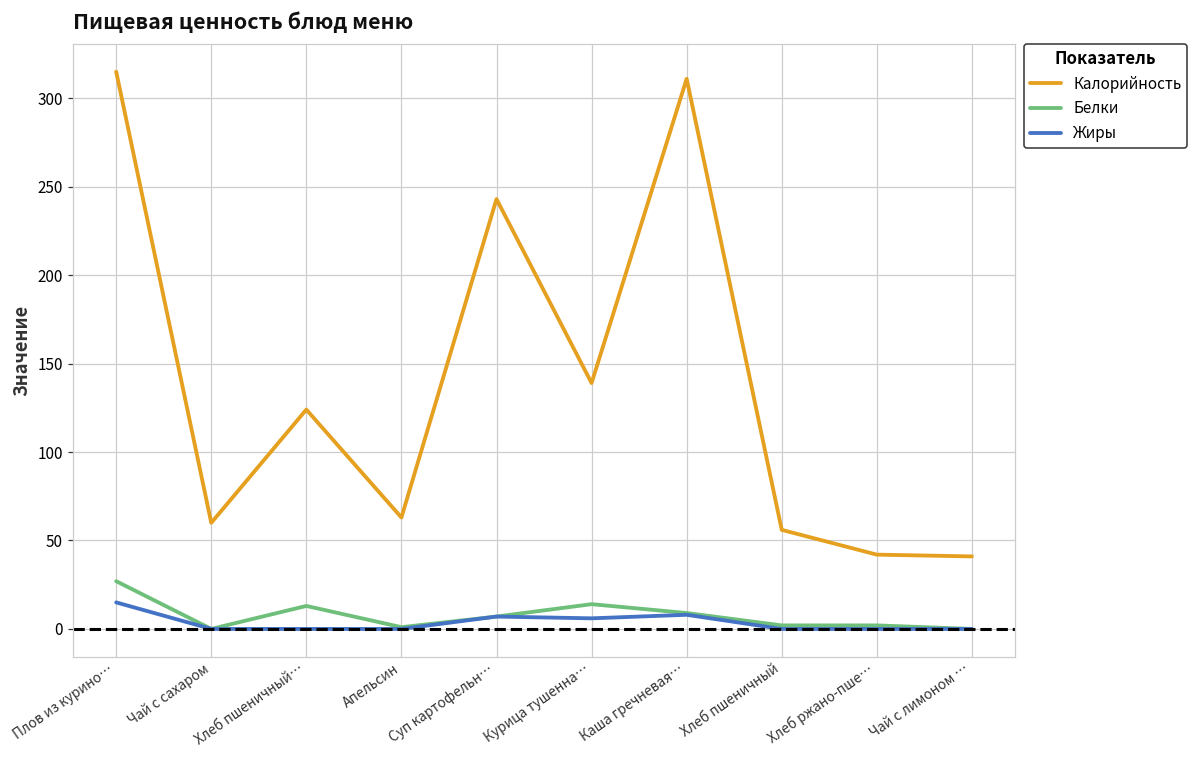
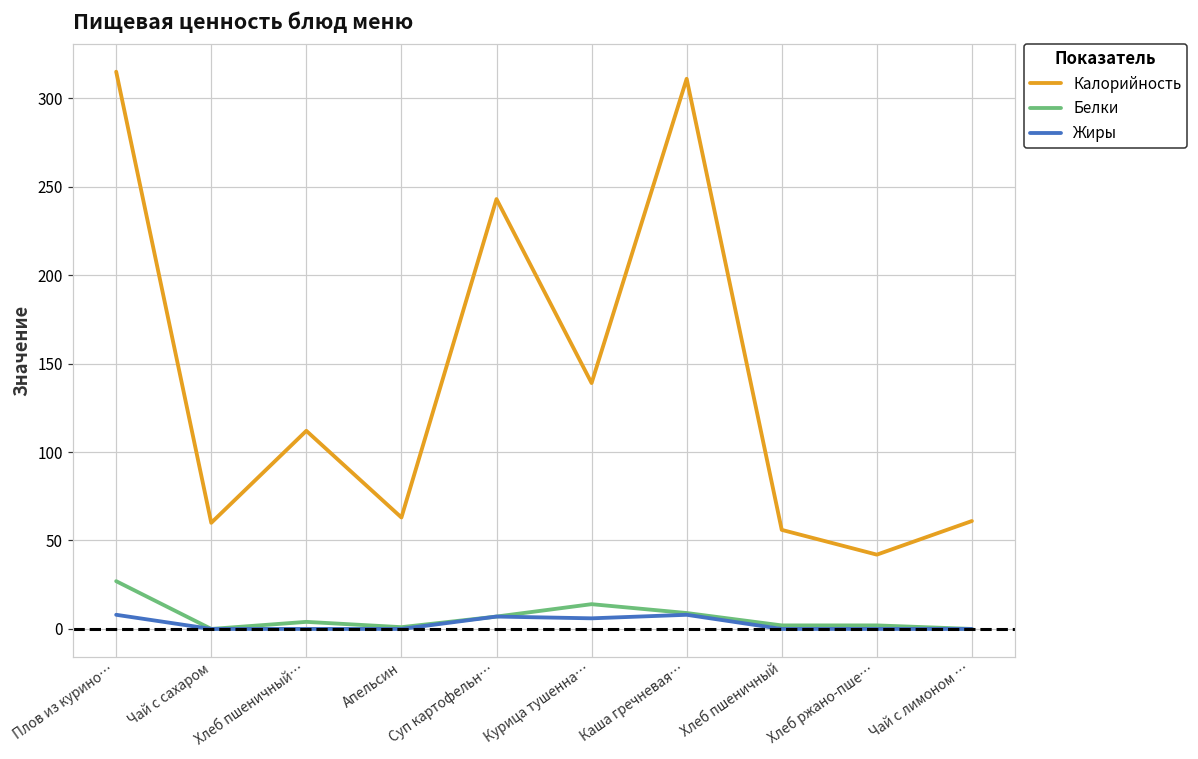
  {
    "Калорийность": {
      "Плов из курино…": 315,
      "Чай с сахаром": 60,
-     "Хлеб пшеничный…": 124,
+     "Хлеб пшеничный…": 112,
      "Апельсин": 63,
      "Суп картофельн…": 243,
      "Курица тушенна…": 139,
      "Каша гречневая…": 311,
      "Хлеб пшеничный": 56,
      "Хлеб ржано-пше…": 42,
-     "Чай с лимоном …": 41
+     "Чай с лимоном …": 61
    },
    "Белки": {
      "Плов из курино…": 27,
-     "Хлеб пшеничный…": 13,
+     "Хлеб пшеничный…": 4,
      "Курица тушенна…": 14,
      "Хлеб пшеничный": 2,
      "Хлеб ржано-пше…": 2
    },
    "Жиры": {
-     "Плов из курино…": 15,
+     "Плов из курино…": 8,
      "Хлеб пшеничный…": 0,
      "Курица тушенна…": 6,
      "Хлеб пшеничный": 0,
      "Хлеб ржано-пше…": 0
    }
  }
